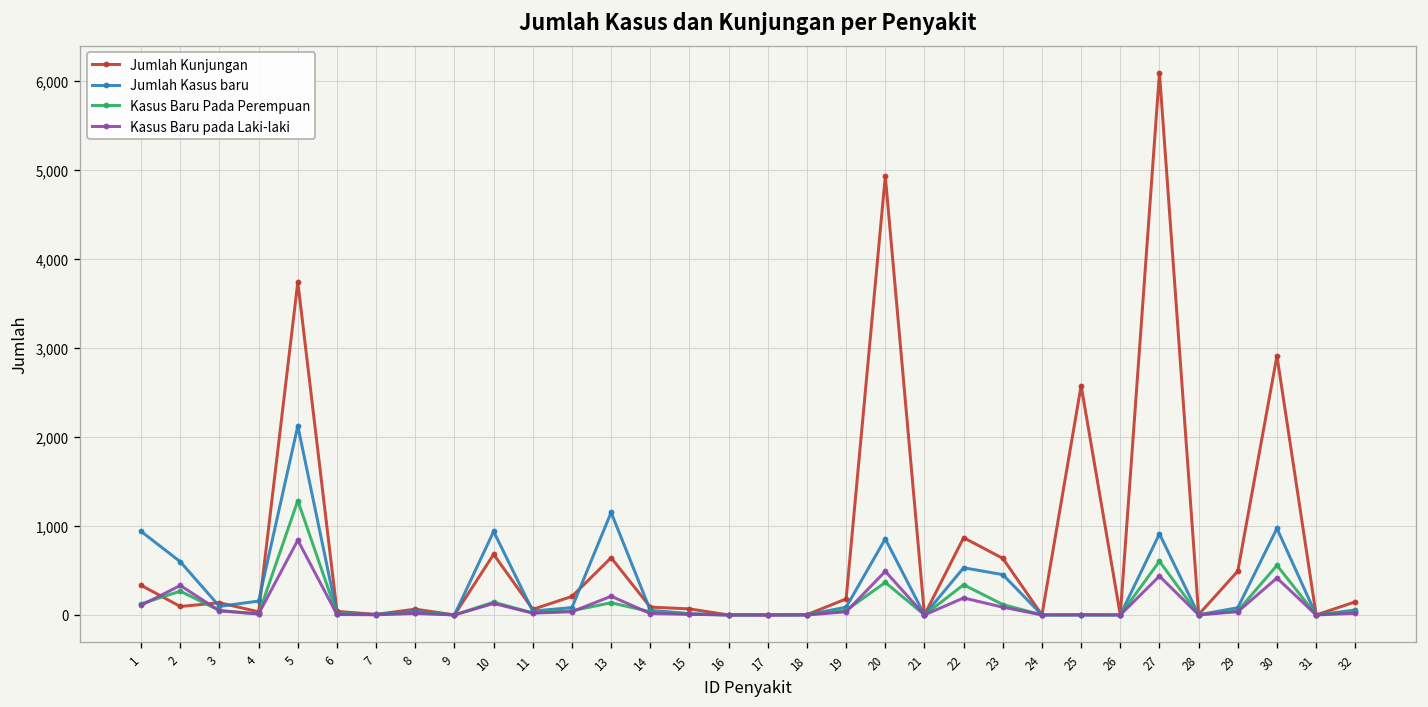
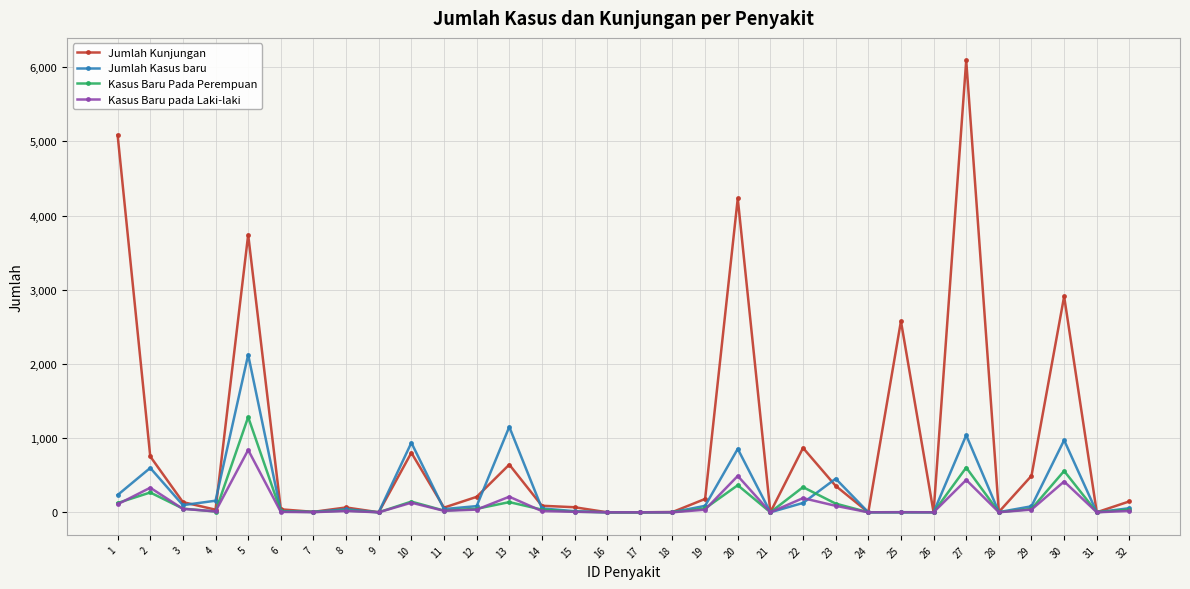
  {
    "Jumlah Kunjungan": {
-     "1": "300",
-     "2": "100",
+     "1": "5,100",
+     "2": "800",
      "3": "100",
      "5": "3,700",
-     "10": "700",
+     "10": "800",
      "12": "200",
      "13": "600",
      "14": "100",
      "15": "100",
      "19": "200",
-     "20": "4,900",
+     "20": "4,200",
      "22": "900",
-     "23": "600",
+     "23": "400",
      "25": "2,600",
      "27": "6,100",
      "29": "500",
      "30": "2,900",
      "32": "100"
    },
    "Jumlah Kasus baru": {
-     "1": "900",
+     "1": "200",
      "2": "600",
      "3": "100",
      "4": "200",
      "5": "2,100",
      "10": "900",
      "12": "100",
      "13": "1,200",
      "19": "100",
      "20": "900",
-     "22": "500",
+     "22": "100",
      "23": "500",
-     "27": "900",
+     "27": "1,000",
      "29": "100",
      "30": "1,000"
    },
    "Kasus Baru Pada Perempuan": {
      "2": "300",
      "5": "1,300",
      "13": "100",
      "20": "400",
      "22": "300",
      "27": "600",
      "30": "600"
    },
    "Kasus Baru pada Laki-laki": {
      "2": "300",
      "5": "800",
      "13": "200",
      "20": "500",
      "22": "200",
      "27": "400",
      "30": "400"
    }
  }
